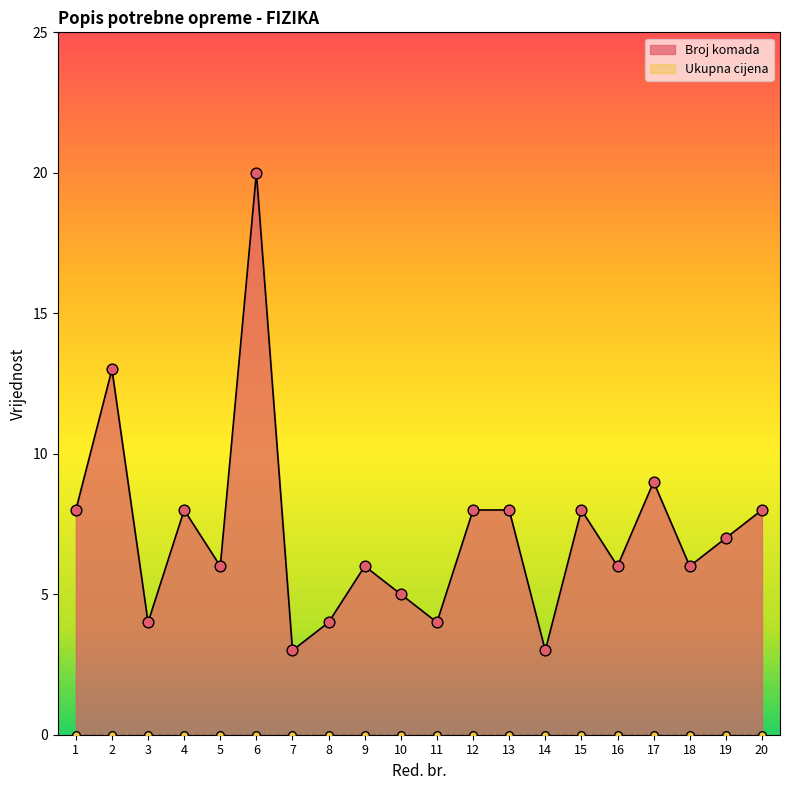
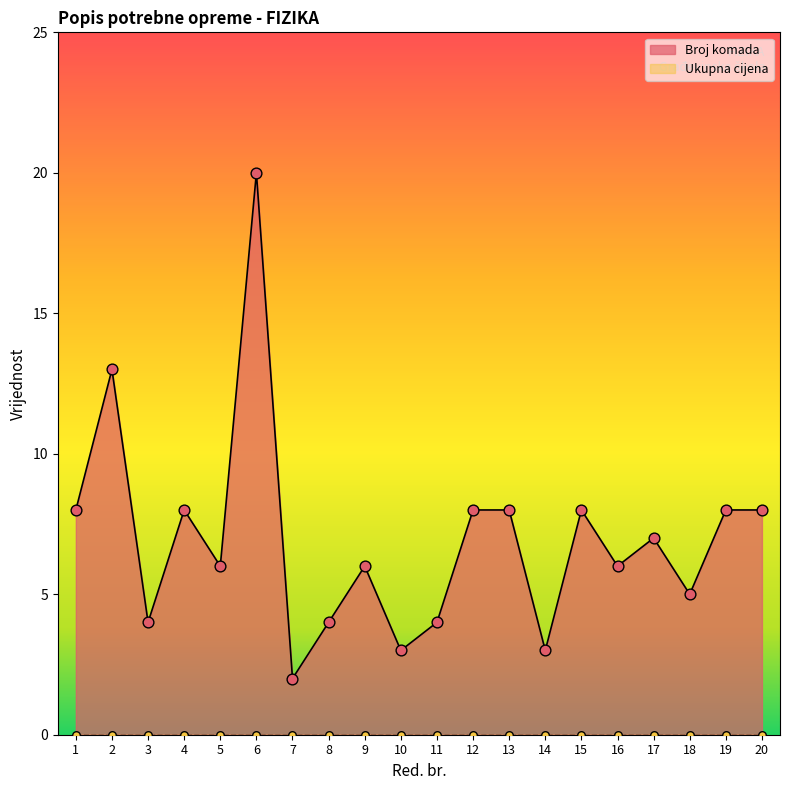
  {
    "Broj komada": {
      "1": 8,
      "2": 13,
      "3": 4,
      "4": 8,
      "5": 6,
      "6": 20,
-     "7": 3,
+     "7": 2,
      "8": 4,
      "9": 6,
-     "10": 5,
+     "10": 3,
      "11": 4,
      "12": 8,
      "13": 8,
      "14": 3,
      "15": 8,
      "16": 6,
-     "17": 9,
-     "18": 6,
-     "19": 7,
+     "17": 7,
+     "18": 5,
+     "19": 8,
      "20": 8
    },
    "Ukupna cijena": {
      "1": 0,
      "2": 0,
      "3": 0,
      "4": 0,
      "5": 0,
      "6": 0,
      "7": 0,
      "8": 0,
      "9": 0,
      "10": 0,
      "11": 0,
      "12": 0,
      "13": 0,
      "14": 0,
      "15": 0,
      "16": 0,
      "17": 0,
      "18": 0,
      "19": 0,
      "20": 0
    }
  }
